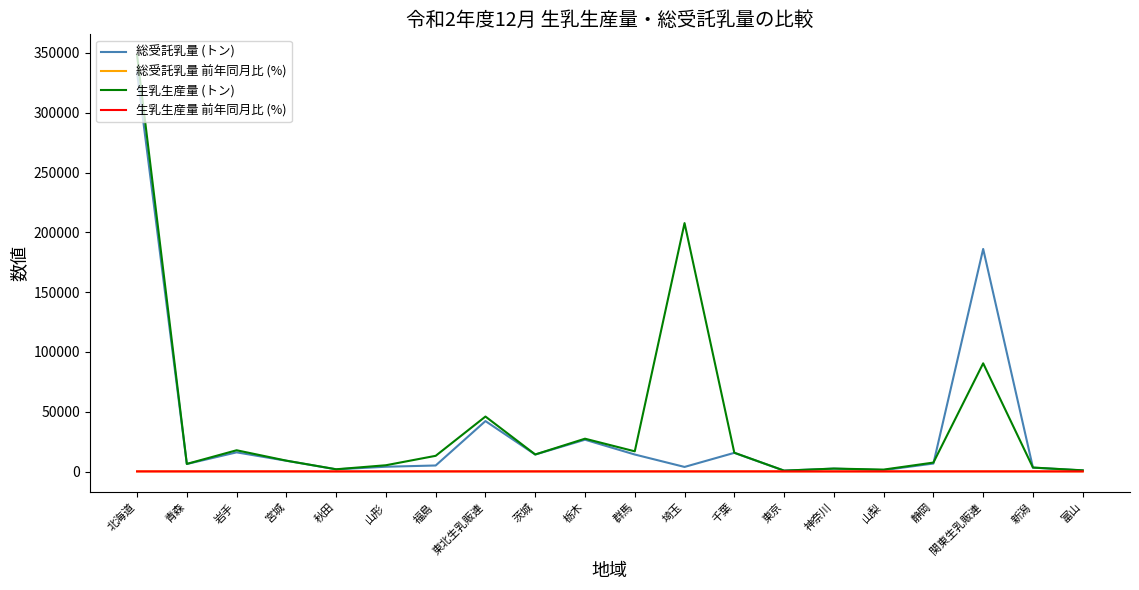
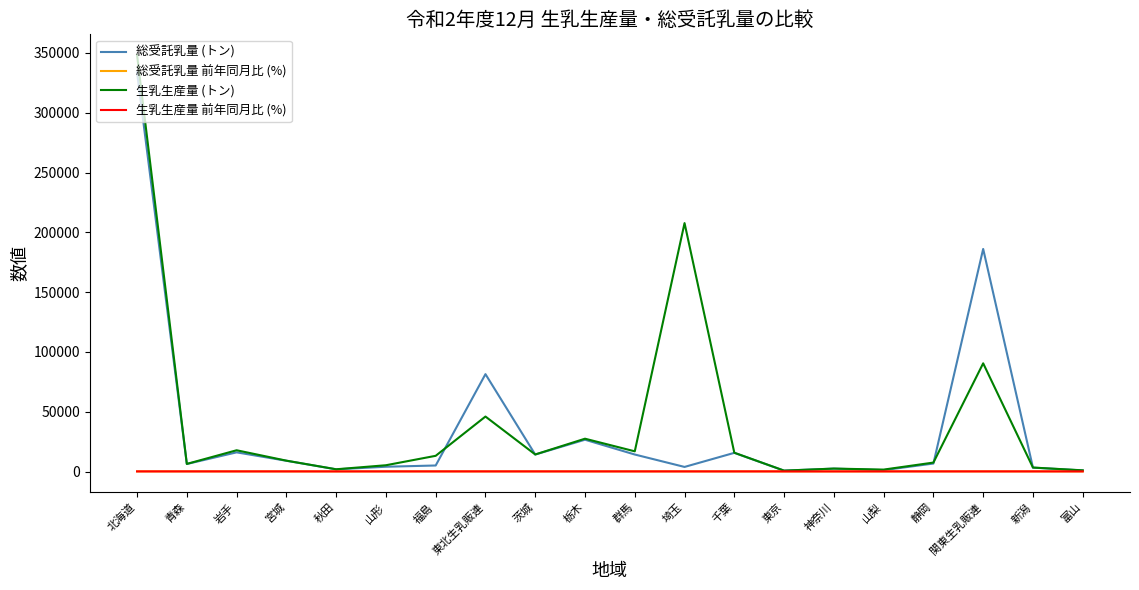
  {
    "総受託乳量 (トン)": {
      "福島": 5000,
-     "東北生乳販連": 42000,
+     "東北生乳販連": 81000,
      "群馬": 14000,
      "埼玉": 4000,
      "関東生乳販連": 186000
    },
    "生乳生産量 前年同月比 (%)": {
      "北海道": 0,
      "青森": 0,
      "岩手": 0,
      "宮城": 0,
      "山形": 0,
      "福島": 0,
      "東北生乳販連": 0,
      "茨城": 0,
      "栃木": 0,
      "群馬": 0,
      "埼玉": 0,
      "千葉": 0,
      "神奈川": 0,
      "静岡": 0,
      "関東生乳販連": 0,
      "新潟": 0
    },
    "生乳生産量 (トン)": {
      "福島": 13000,
      "東北生乳販連": 46000,
      "群馬": 17000,
      "埼玉": 208000,
      "関東生乳販連": 90000
    }
  }
